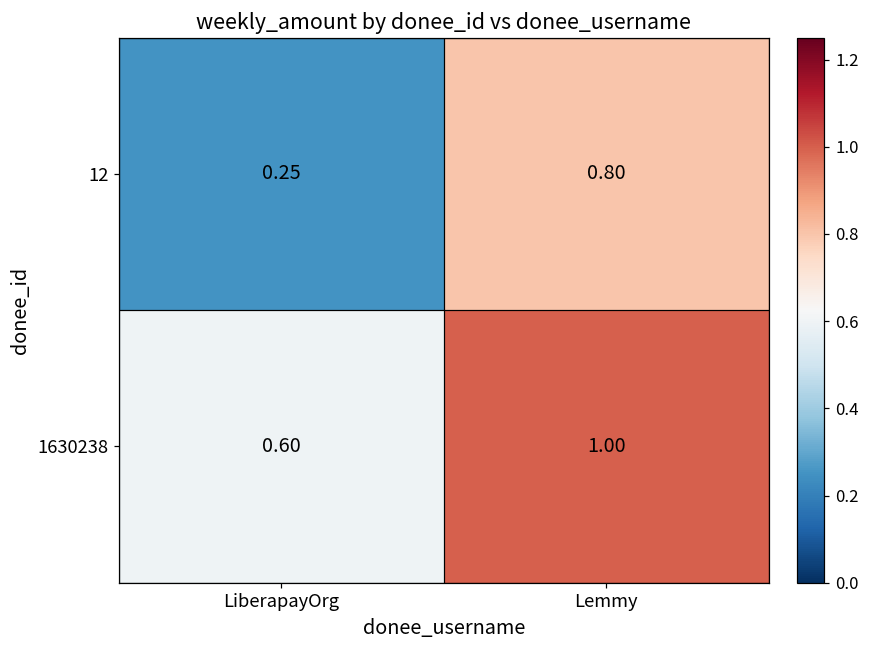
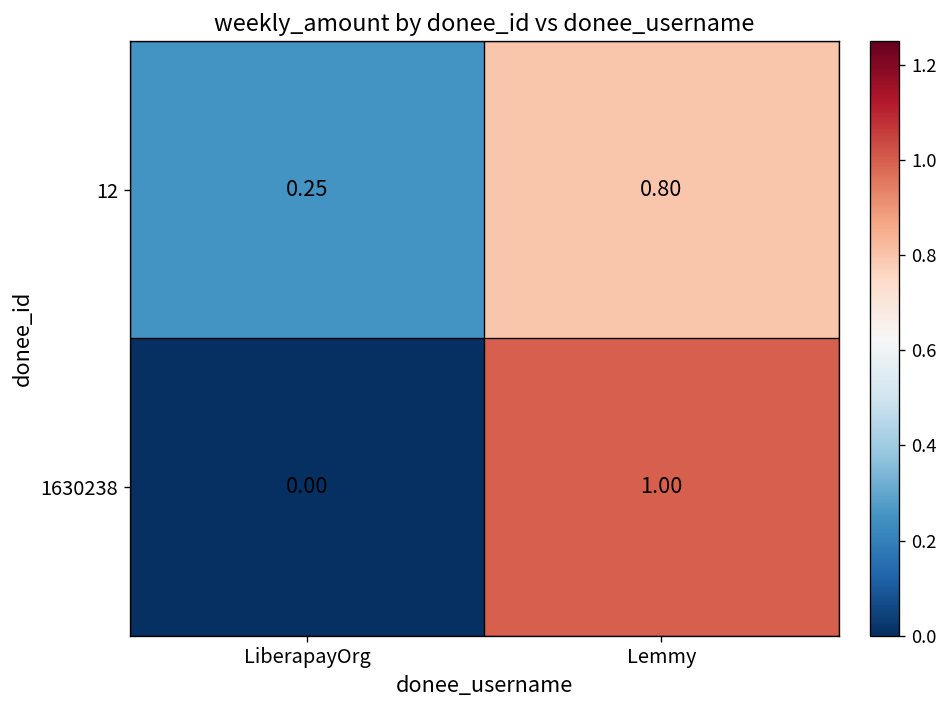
  {
    "12": {
      "LiberapayOrg": 0.25,
      "Lemmy": 0.80
    },
    "1630238": {
-     "LiberapayOrg": 0.60,
+     "LiberapayOrg": 0.00,
      "Lemmy": 1.00
    }
  }
